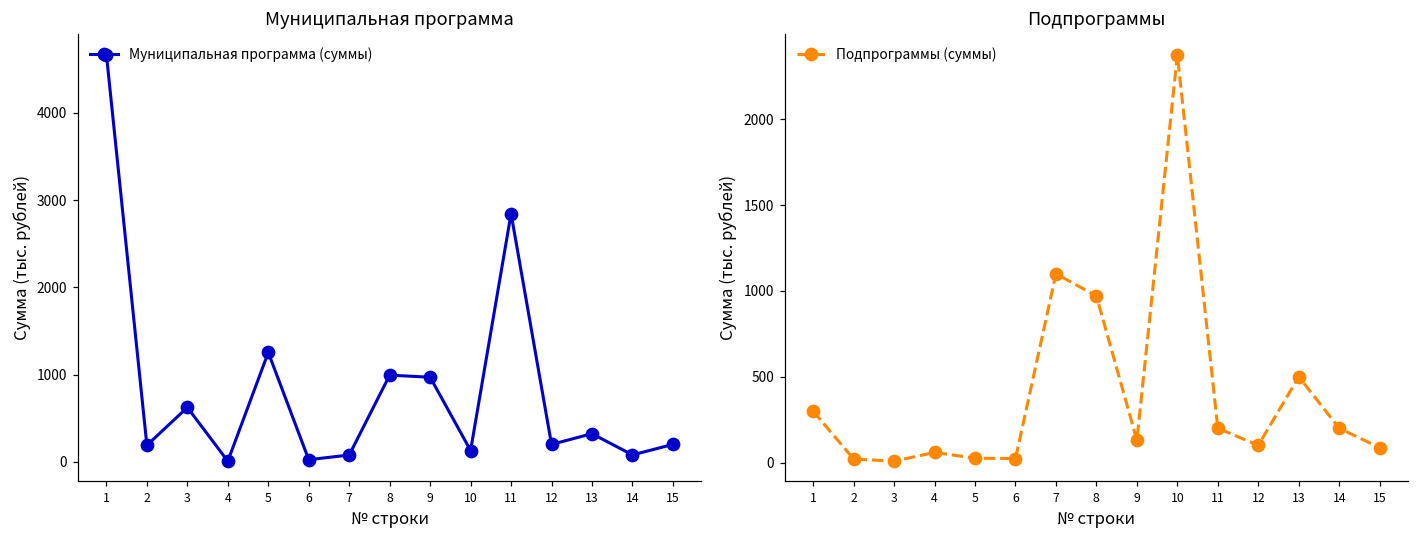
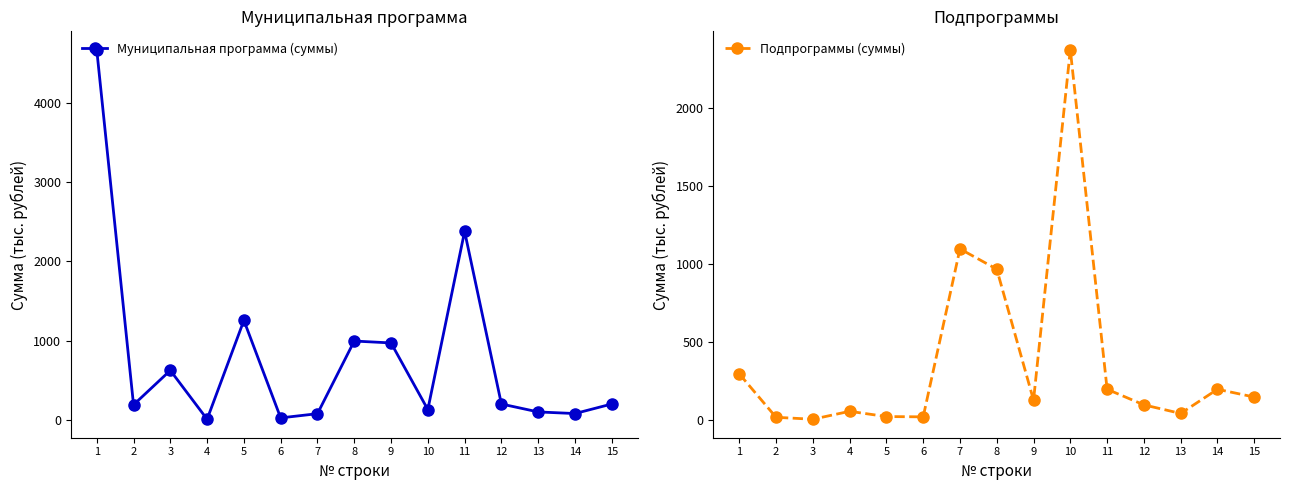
  {
    "Муниципальная программа": {
      "1": 4700,
      "2": 200,
      "3": 600,
      "4": 0,
      "5": 1300,
      "6": 0,
      "7": 100,
      "8": 1000,
      "9": 1000,
      "10": 100,
-     "11": 2800,
+     "11": 2400,
      "12": 200,
-     "13": 300,
+     "13": 100,
      "14": 100,
      "15": 200
    },
    "Подпрограммы": {
      "1": 300,
      "2": 20,
      "3": 10,
      "4": 60,
      "5": 30,
      "6": 20,
      "7": 1100,
      "8": 970,
      "9": 130,
      "10": 2380,
      "11": 200,
      "12": 100,
-     "13": 500,
+     "13": 50,
      "14": 200,
-     "15": 90
+     "15": 150
    }
  }
